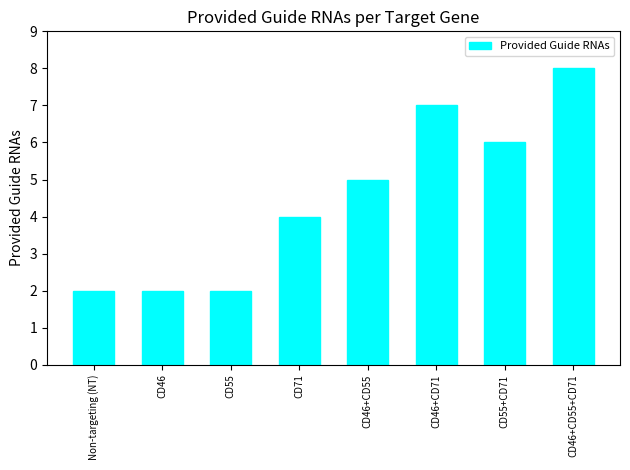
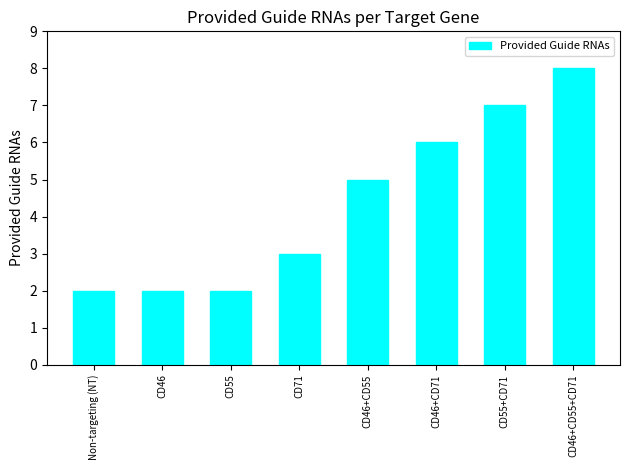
  {
    "Non-targeting (NT)": 2,
    "CD46": 2,
    "CD55": 2,
-   "CD71": 4,
+   "CD71": 3,
    "CD46+CD55": 5,
-   "CD46+CD71": 7,
-   "CD55+CD71": 6,
+   "CD46+CD71": 6,
+   "CD55+CD71": 7,
    "CD46+CD55+CD71": 8
  }
